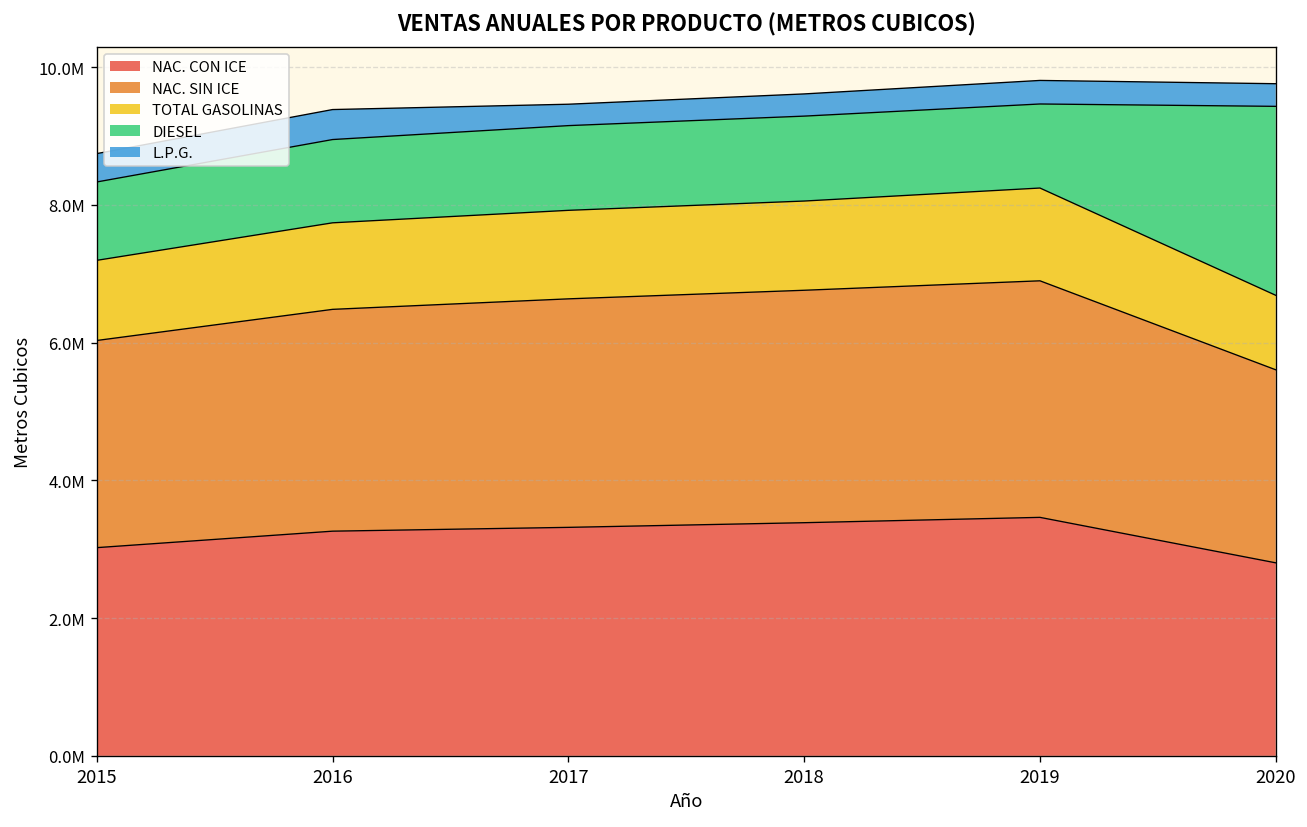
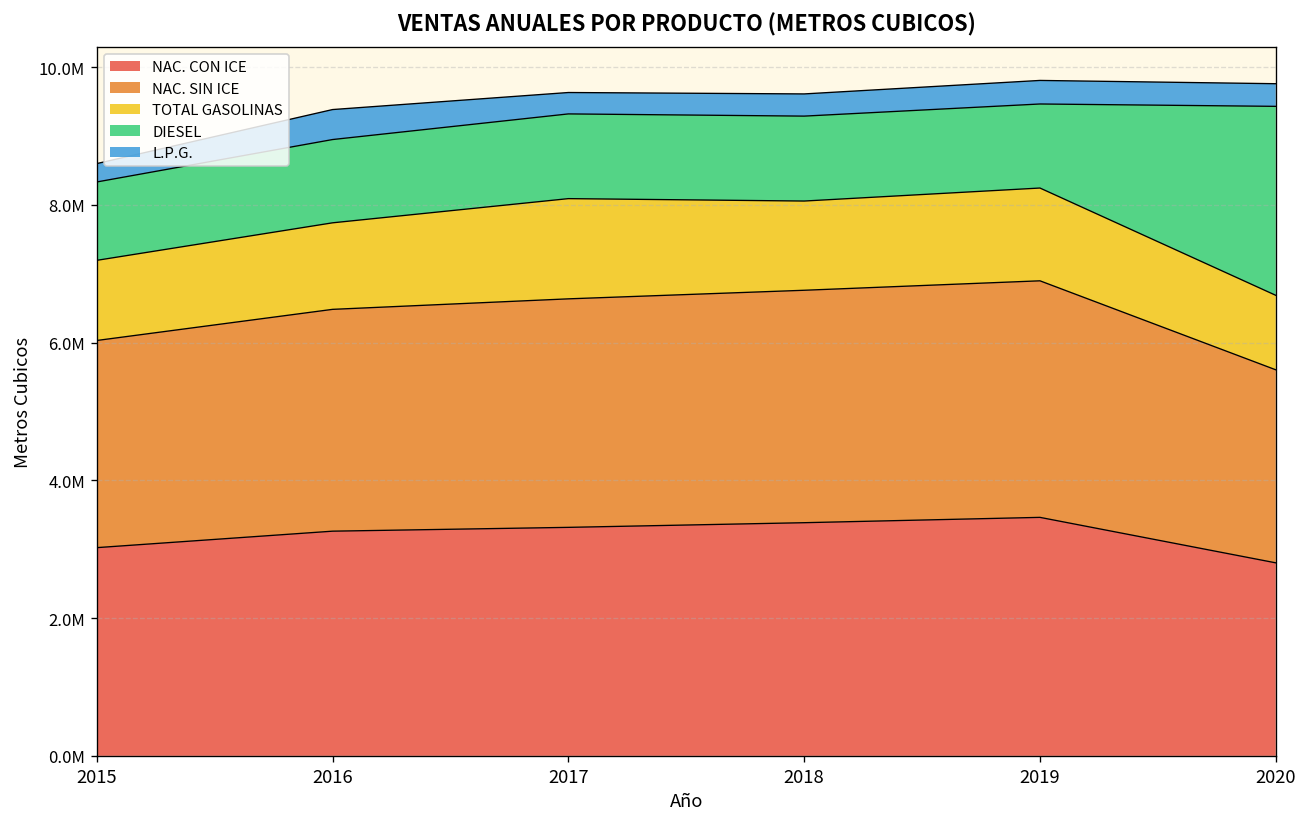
  {
    "TOTAL GASOLINAS": {
      "2015": 1200000,
      "2016": 1300000,
-     "2017": 1300000,
+     "2017": 1500000,
      "2018": 1300000,
      "2019": 1300000,
      "2020": 1100000
    },
    "DIESEL": {
      "2015": 1100000,
      "2016": 1200000,
      "2017": 1200000,
      "2018": 1200000,
      "2019": 1200000,
      "2020": 2700000
    },
    "L.P.G.": {
-     "2015": 400000,
+     "2015": 300000,
      "2016": 400000,
      "2017": 300000,
      "2018": 300000,
      "2019": 300000,
      "2020": 300000
    }
  }
